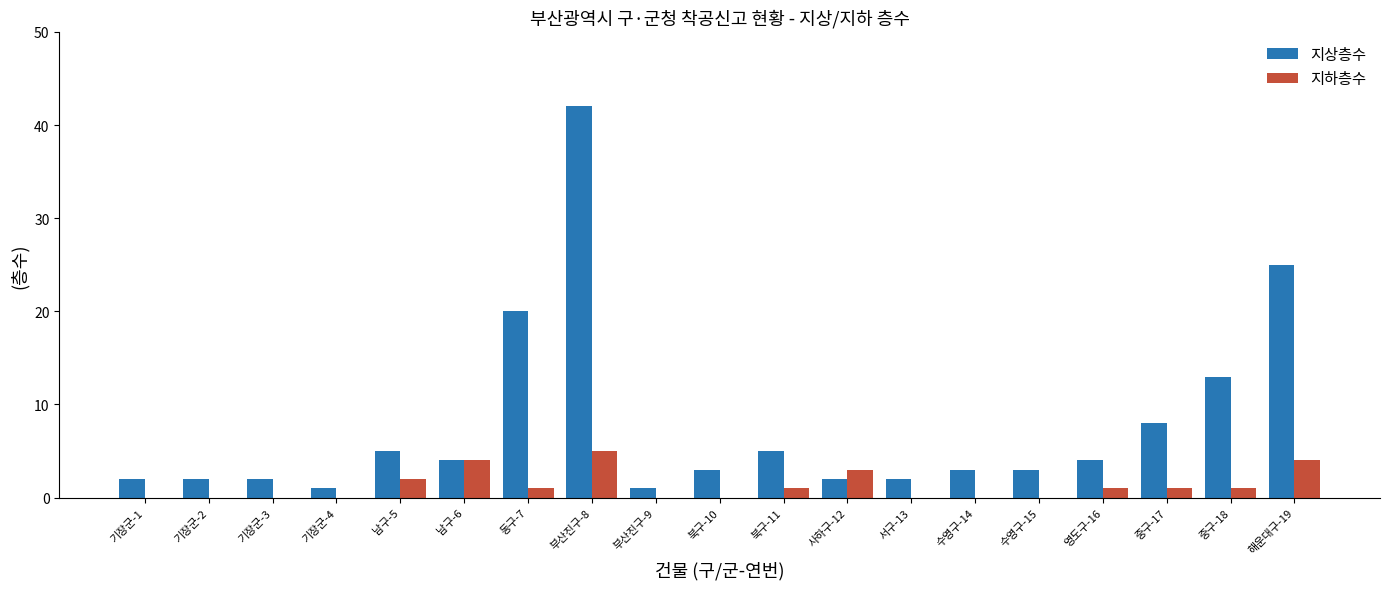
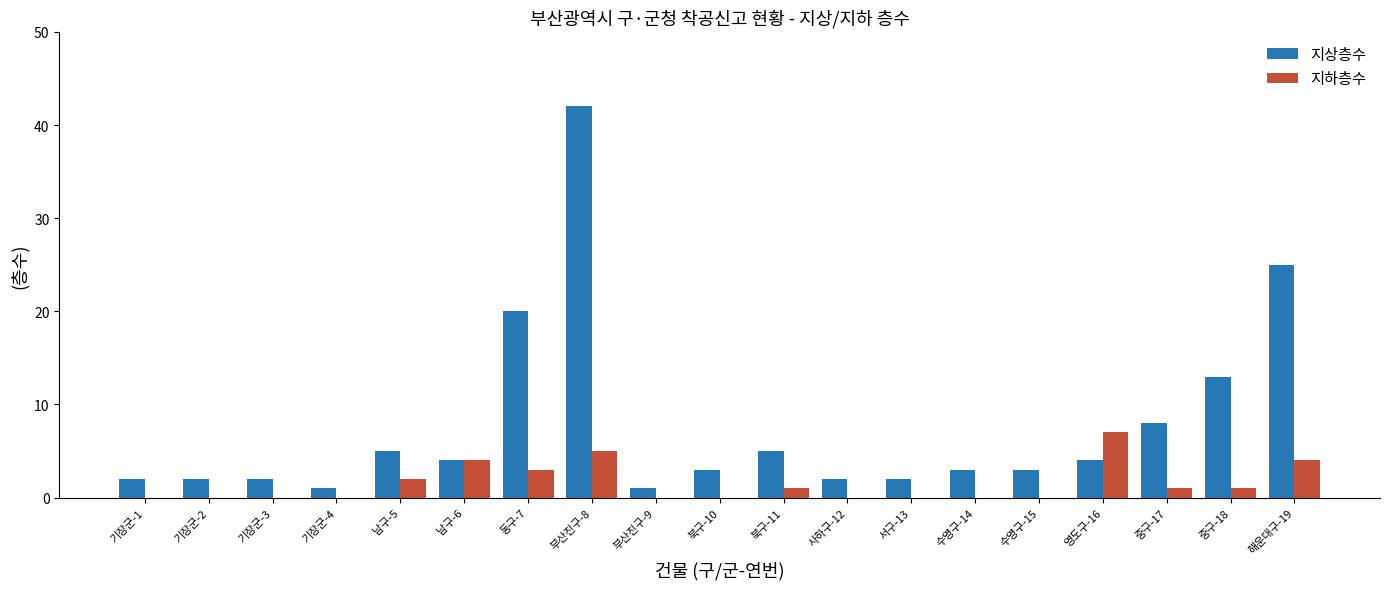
  {
    "지상층수": {
      "기장군-1": 2,
      "기장군-2": 2,
      "기장군-3": 2,
      "기장군-4": 1,
      "남구-5": 5,
      "남구-6": 4,
      "동구-7": 20,
      "부산진구-8": 42,
      "부산진구-9": 1,
      "북구-10": 3,
      "북구-11": 5,
      "사하구-12": 2,
      "서구-13": 2,
      "수영구-14": 3,
      "수영구-15": 3,
      "영도구-16": 4,
      "중구-17": 8,
      "중구-18": 13,
      "해운대구-19": 25
    },
    "지하층수": {
      "기장군-1": 0,
      "기장군-2": 0,
      "기장군-3": 0,
      "기장군-4": 0,
      "남구-5": 2,
      "남구-6": 4,
-     "동구-7": 1,
+     "동구-7": 3,
      "부산진구-8": 5,
      "부산진구-9": 0,
      "북구-10": 0,
      "북구-11": 1,
-     "사하구-12": 3,
+     "사하구-12": 0,
      "서구-13": 0,
      "수영구-14": 0,
      "수영구-15": 0,
-     "영도구-16": 1,
+     "영도구-16": 7,
      "중구-17": 1,
      "중구-18": 1,
      "해운대구-19": 4
    }
  }
